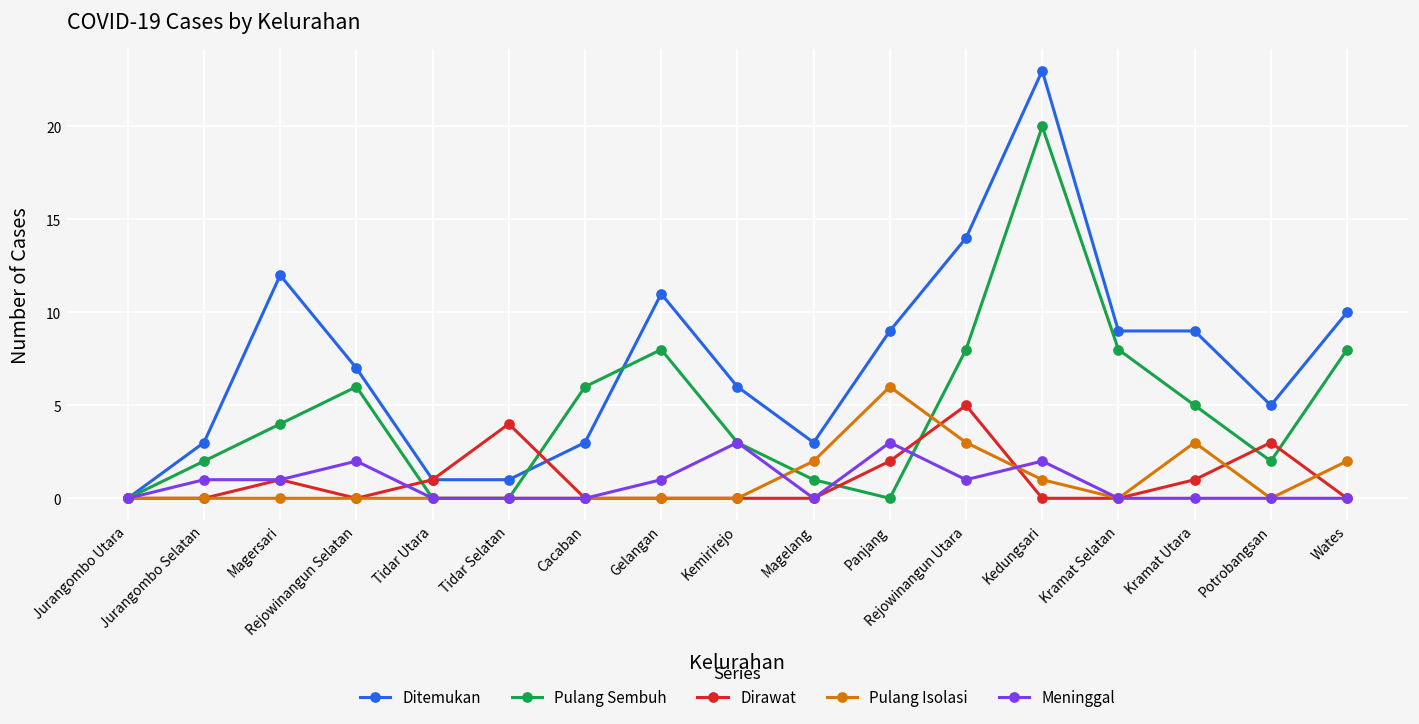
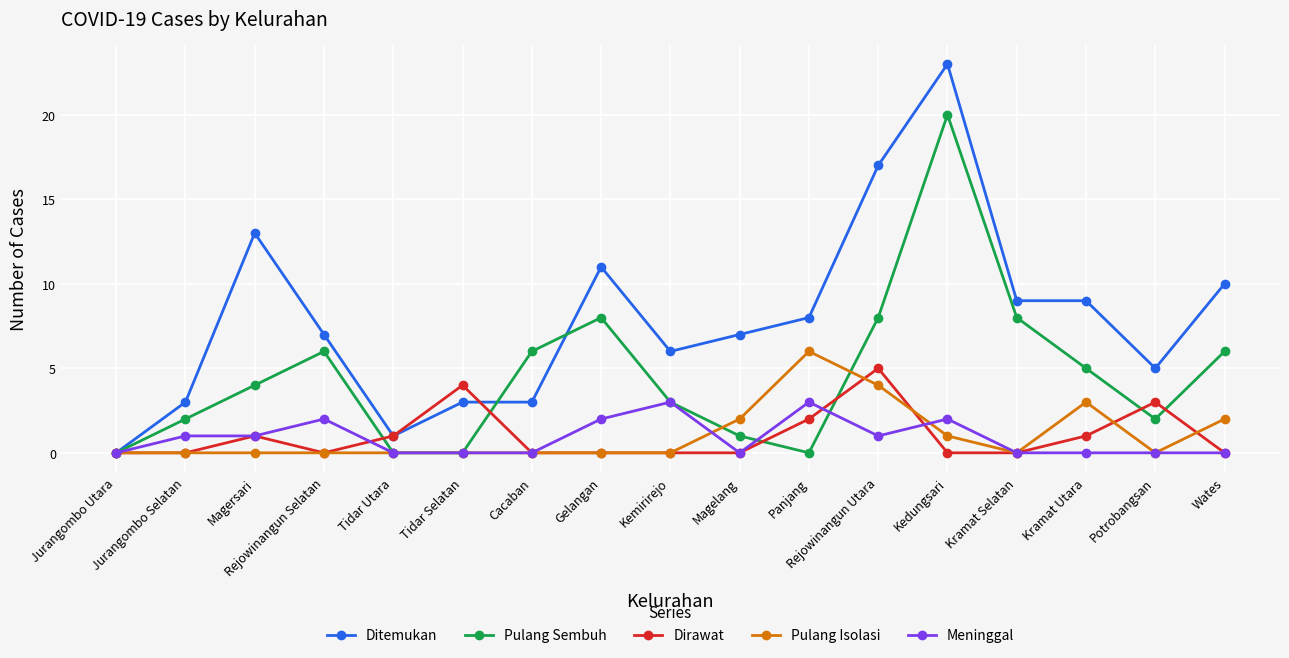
  {
    "Ditemukan": {
      "Jurangombo Selatan": 3,
-     "Magersari": 12,
+     "Magersari": 13,
      "Rejowinangun Selatan": 7,
-     "Tidar Selatan": 1,
+     "Tidar Selatan": 3,
      "Cacaban": 3,
      "Gelangan": 11,
      "Kemirirejo": 6,
-     "Magelang": 3,
-     "Panjang": 9,
-     "Rejowinangun Utara": 14,
+     "Magelang": 7,
+     "Panjang": 8,
+     "Rejowinangun Utara": 17,
      "Kedungsari": 23,
      "Kramat Selatan": 9,
      "Kramat Utara": 9,
      "Potrobangsan": 5,
      "Wates": 10
    },
    "Pulang Sembuh": {
      "Jurangombo Selatan": 2,
      "Magersari": 4,
      "Rejowinangun Selatan": 6,
      "Cacaban": 6,
      "Gelangan": 8,
      "Magelang": 1,
      "Panjang": 0,
      "Rejowinangun Utara": 8,
      "Kedungsari": 20,
      "Kramat Selatan": 8,
      "Kramat Utara": 5,
      "Potrobangsan": 2,
-     "Wates": 8
+     "Wates": 6
    },
    "Dirawat": {
      "Tidar Selatan": 4,
      "Panjang": 2,
      "Rejowinangun Utara": 5,
      "Kedungsari": 0,
      "Kramat Utara": 1,
      "Potrobangsan": 3
    },
    "Pulang Isolasi": {
      "Magersari": 0,
      "Magelang": 2,
      "Panjang": 6,
-     "Rejowinangun Utara": 3,
+     "Rejowinangun Utara": 4,
      "Kedungsari": 1,
      "Kramat Utara": 3,
      "Wates": 2
    },
    "Meninggal": {
      "Jurangombo Selatan": 1,
      "Rejowinangun Selatan": 2,
-     "Gelangan": 1,
+     "Gelangan": 2,
      "Panjang": 3,
      "Rejowinangun Utara": 1,
      "Kedungsari": 2,
      "Kramat Utara": 0
    }
  }
